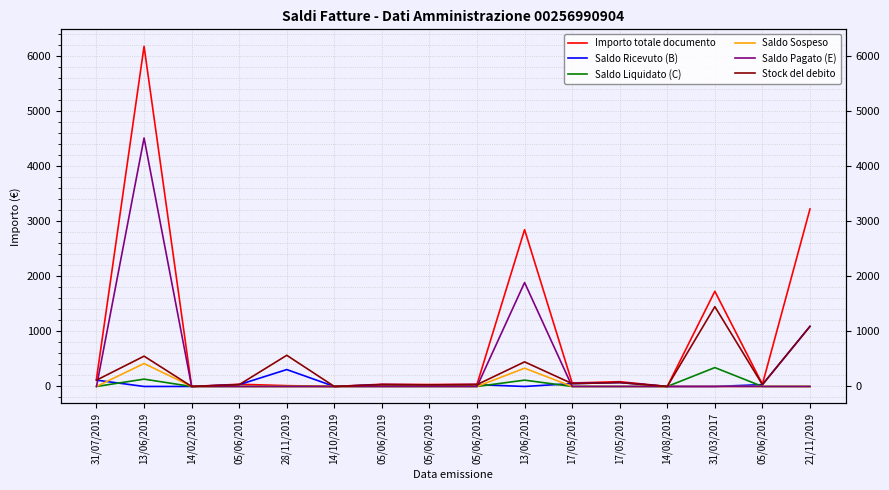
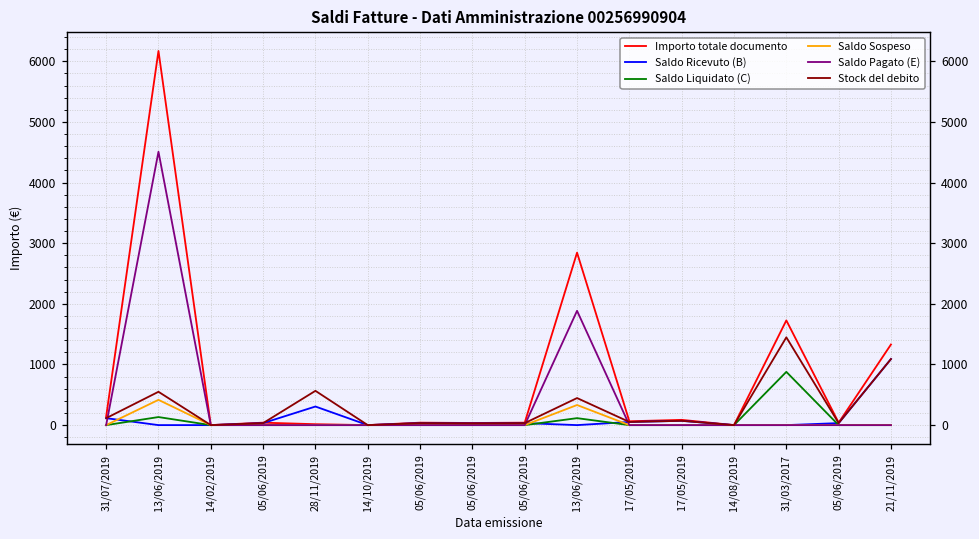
  {
    "Importo totale documento": {
      "31/03/2017": 1700,
-     "21/11/2019": 3200
+     "21/11/2019": 1300
    },
    "Saldo Ricevuto (B)": {
      "28/11/2019": 300
    },
    "Saldo Liquidato (C)": {
-     "31/03/2017": 300
+     "31/03/2017": 900
    },
    "Stock del debito": {
      "28/11/2019": 600,
      "31/03/2017": 1400
    }
  }
